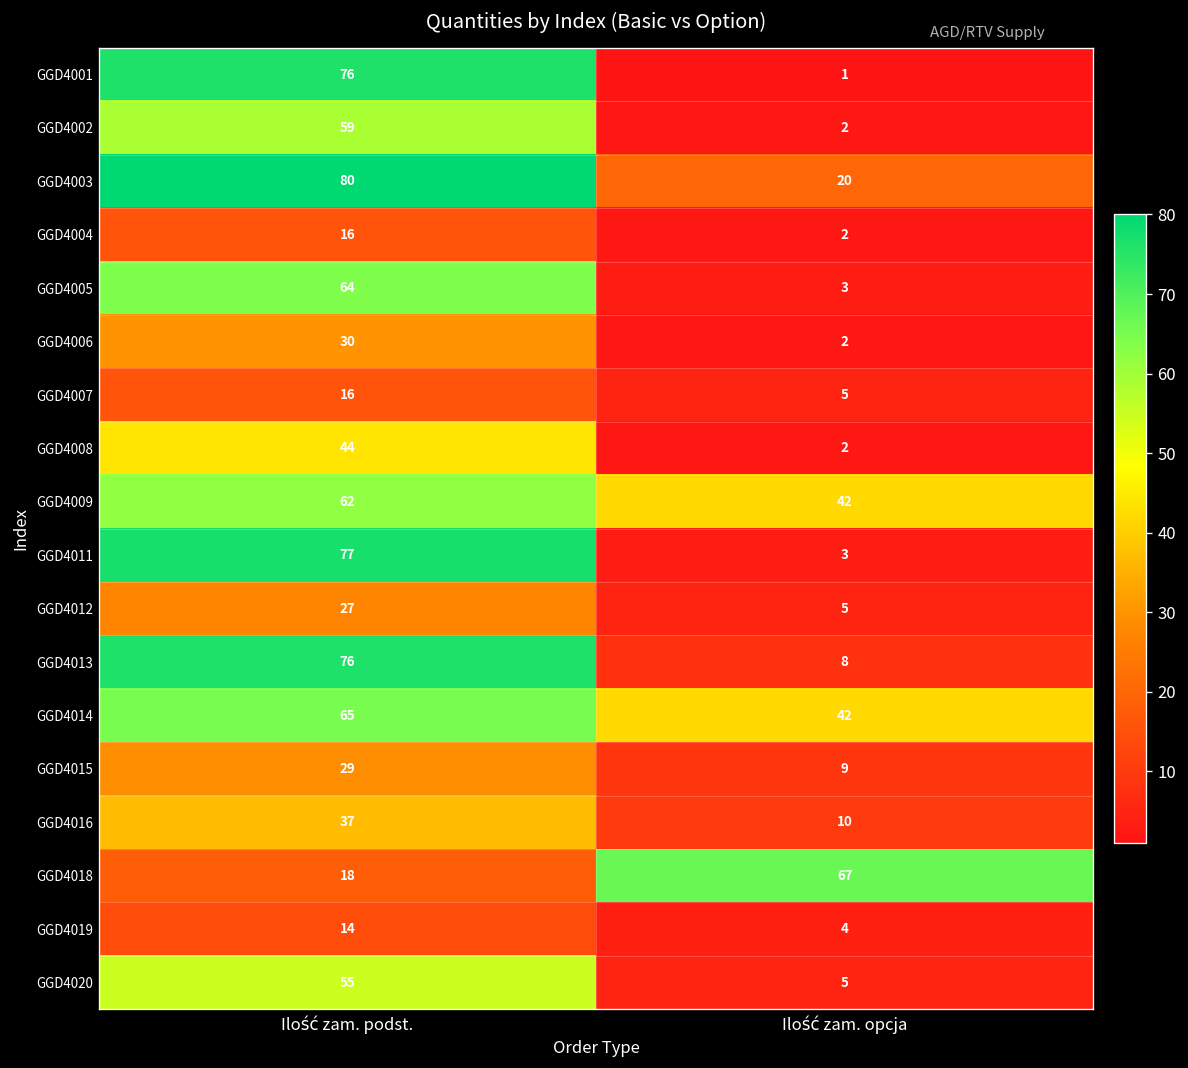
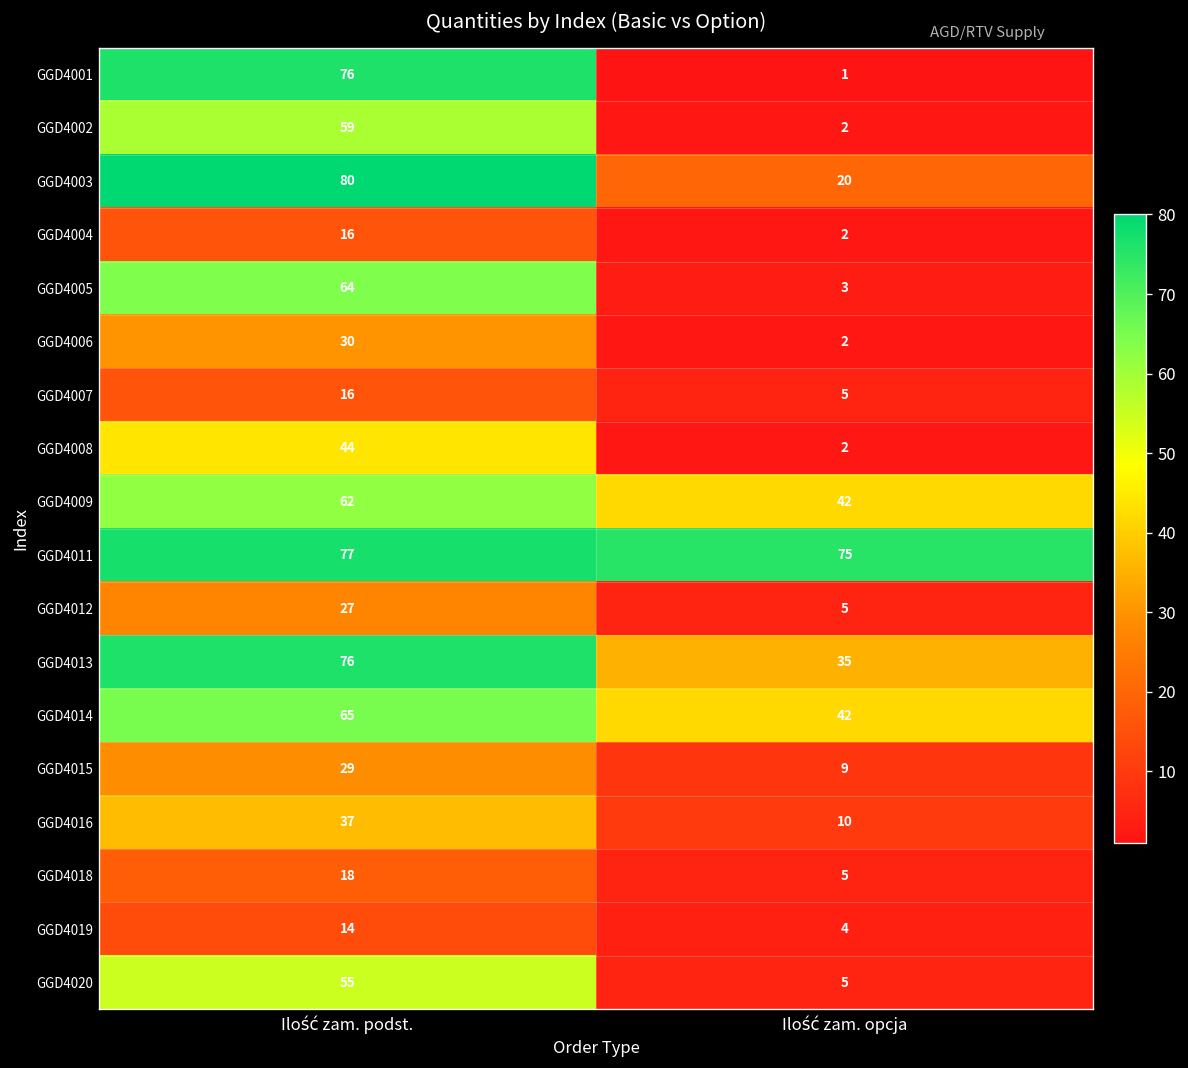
  {
    "GGD4001": {
      "Ilość zam. podst.": 76,
      "Ilość zam. opcja": 1
    },
    "GGD4002": {
      "Ilość zam. podst.": 59,
      "Ilość zam. opcja": 2
    },
    "GGD4003": {
      "Ilość zam. podst.": 80,
      "Ilość zam. opcja": 20
    },
    "GGD4004": {
      "Ilość zam. podst.": 16,
      "Ilość zam. opcja": 2
    },
    "GGD4005": {
      "Ilość zam. podst.": 64,
      "Ilość zam. opcja": 3
    },
    "GGD4006": {
      "Ilość zam. podst.": 30,
      "Ilość zam. opcja": 2
    },
    "GGD4007": {
      "Ilość zam. podst.": 16,
      "Ilość zam. opcja": 5
    },
    "GGD4008": {
      "Ilość zam. podst.": 44,
      "Ilość zam. opcja": 2
    },
    "GGD4009": {
      "Ilość zam. podst.": 62,
      "Ilość zam. opcja": 42
    },
    "GGD4011": {
      "Ilość zam. podst.": 77,
-     "Ilość zam. opcja": 3
+     "Ilość zam. opcja": 75
    },
    "GGD4012": {
      "Ilość zam. podst.": 27,
      "Ilość zam. opcja": 5
    },
    "GGD4013": {
      "Ilość zam. podst.": 76,
-     "Ilość zam. opcja": 8
+     "Ilość zam. opcja": 35
    },
    "GGD4014": {
      "Ilość zam. podst.": 65,
      "Ilość zam. opcja": 42
    },
    "GGD4015": {
      "Ilość zam. podst.": 29,
      "Ilość zam. opcja": 9
    },
    "GGD4016": {
      "Ilość zam. podst.": 37,
      "Ilość zam. opcja": 10
    },
    "GGD4018": {
      "Ilość zam. podst.": 18,
-     "Ilość zam. opcja": 67
+     "Ilość zam. opcja": 5
    },
    "GGD4019": {
      "Ilość zam. podst.": 14,
      "Ilość zam. opcja": 4
    },
    "GGD4020": {
      "Ilość zam. podst.": 55,
      "Ilość zam. opcja": 5
    }
  }
